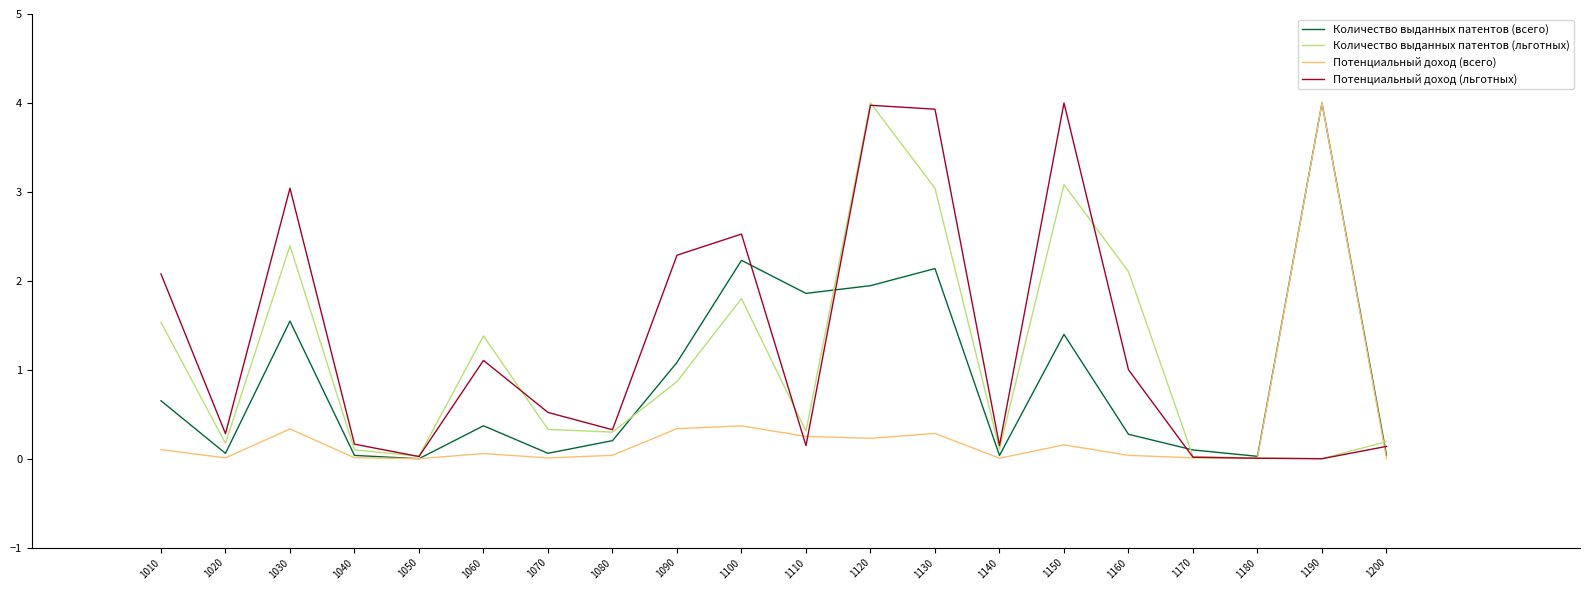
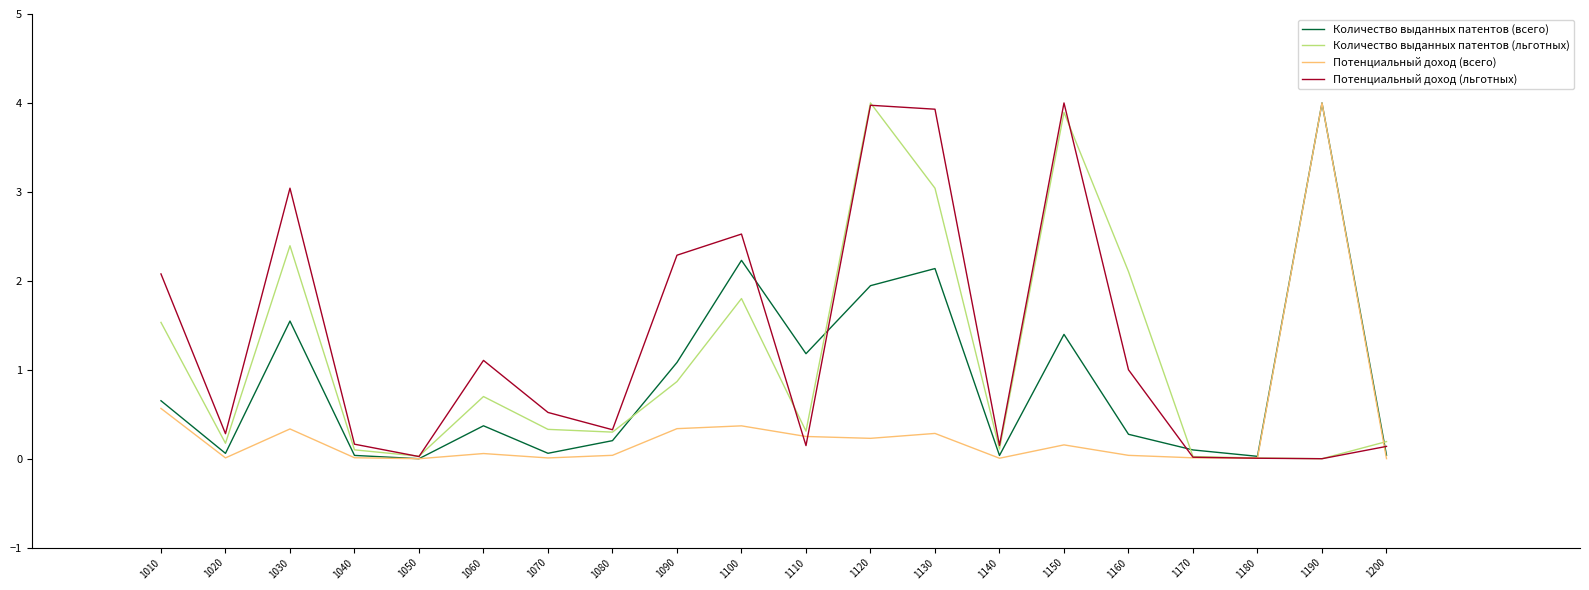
  {
    "Количество выданных патентов (всего)": {
      "1010": 0.7,
      "1020": 0.1,
      "1030": 1.5,
      "1060": 0.4,
      "1070": 0.1,
      "1080": 0.2,
      "1090": 1.1,
      "1100": 2.2,
-     "1110": 1.9,
+     "1110": 1.2,
      "1120": 1.9,
      "1130": 2.1,
      "1140": 0.0,
      "1150": 1.4,
      "1160": 0.3,
      "1170": 0.1,
      "1200": 0.0
    },
    "Количество выданных патентов (льготных)": {
      "1010": 1.5,
      "1020": 0.2,
      "1030": 2.4,
      "1040": 0.1,
-     "1060": 1.4,
+     "1060": 0.7,
      "1070": 0.3,
      "1090": 0.9,
      "1100": 1.8,
      "1110": 0.3,
      "1130": 3.0,
      "1140": 0.1,
-     "1150": 3.1,
+     "1150": 3.9,
      "1160": 2.1,
      "1200": 0.2
    },
    "Потенциальный доход (всего)": {
-     "1010": 0.1,
+     "1010": 0.6,
      "1020": 0.0,
      "1030": 0.3,
      "1060": 0.1,
      "1070": 0.0,
      "1080": 0.0,
      "1090": 0.3,
      "1100": 0.4,
      "1110": 0.2,
      "1120": 0.2,
      "1130": 0.3,
      "1140": 0.0,
      "1150": 0.2,
      "1160": 0.0,
      "1200": 0.0
    },
    "Потенциальный доход (льготных)": {
      "1010": 2.1,
      "1020": 0.3,
      "1030": 3.0,
      "1040": 0.2,
      "1060": 1.1,
      "1070": 0.5,
      "1090": 2.3,
      "1100": 2.5,
      "1110": 0.1,
      "1130": 3.9,
      "1140": 0.1,
      "1150": 4.0,
      "1160": 1.0,
      "1200": 0.1
    }
  }
